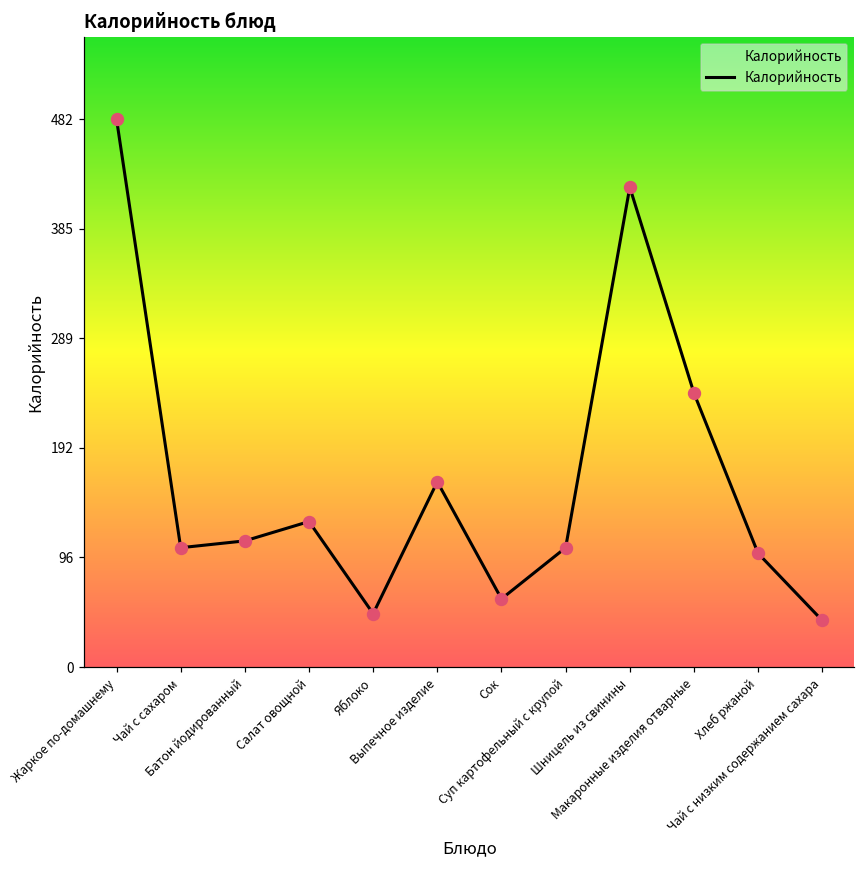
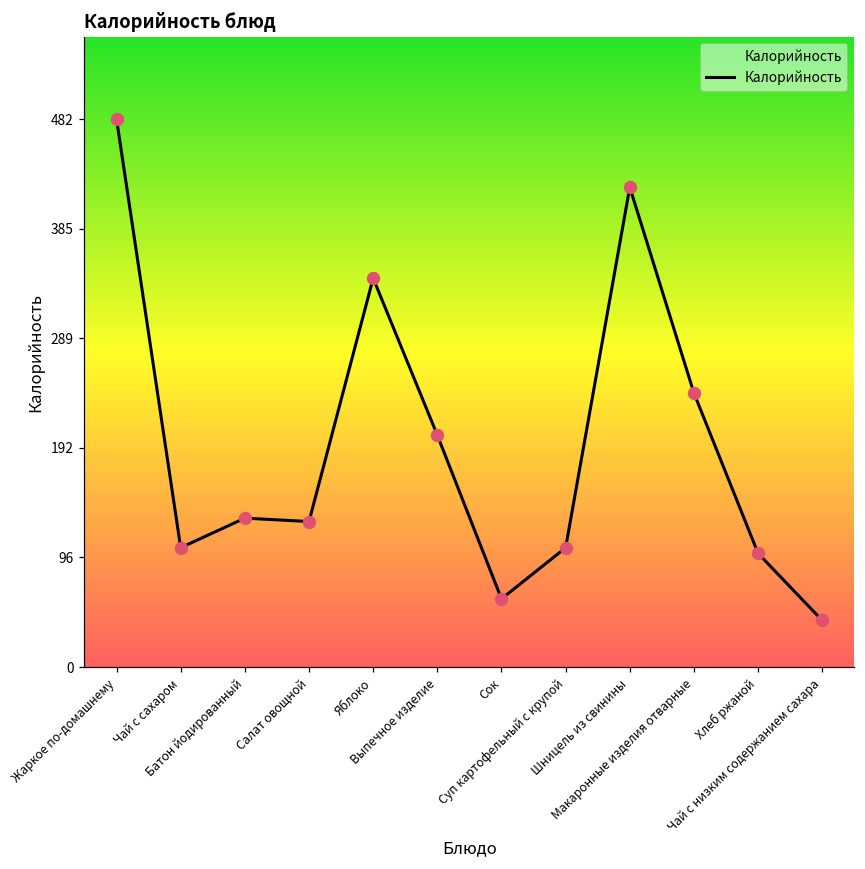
  {
    "Жаркое по-домашнему": 482,
    "Чай с сахаром": 105,
-   "Батон йодированный": 111,
+   "Батон йодированный": 131,
    "Салат овощной": 128,
-   "Яблоко": 47,
-   "Выпечное изделие": 163,
+   "Яблоко": 342,
+   "Выпечное изделие": 204,
    "Сок": 60,
    "Суп картофельный с крупой": 105,
    "Шницель из свинины": 422,
    "Макаронные изделия отварные": 241,
    "Хлеб ржаной": 100,
    "Чай с низким содержанием сахара": 41
  }
